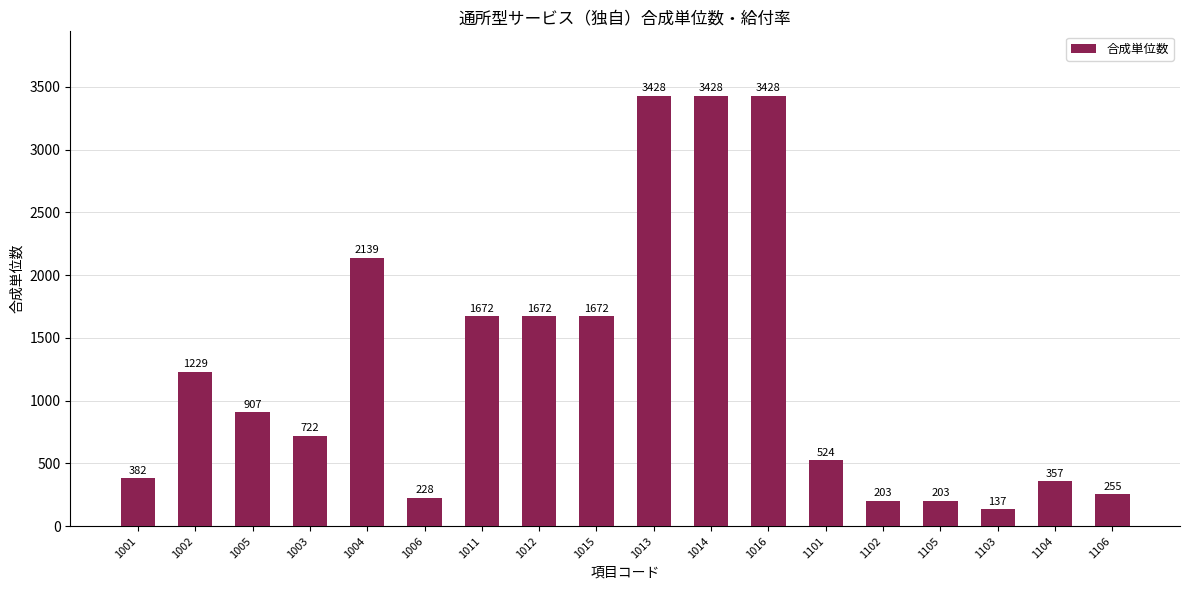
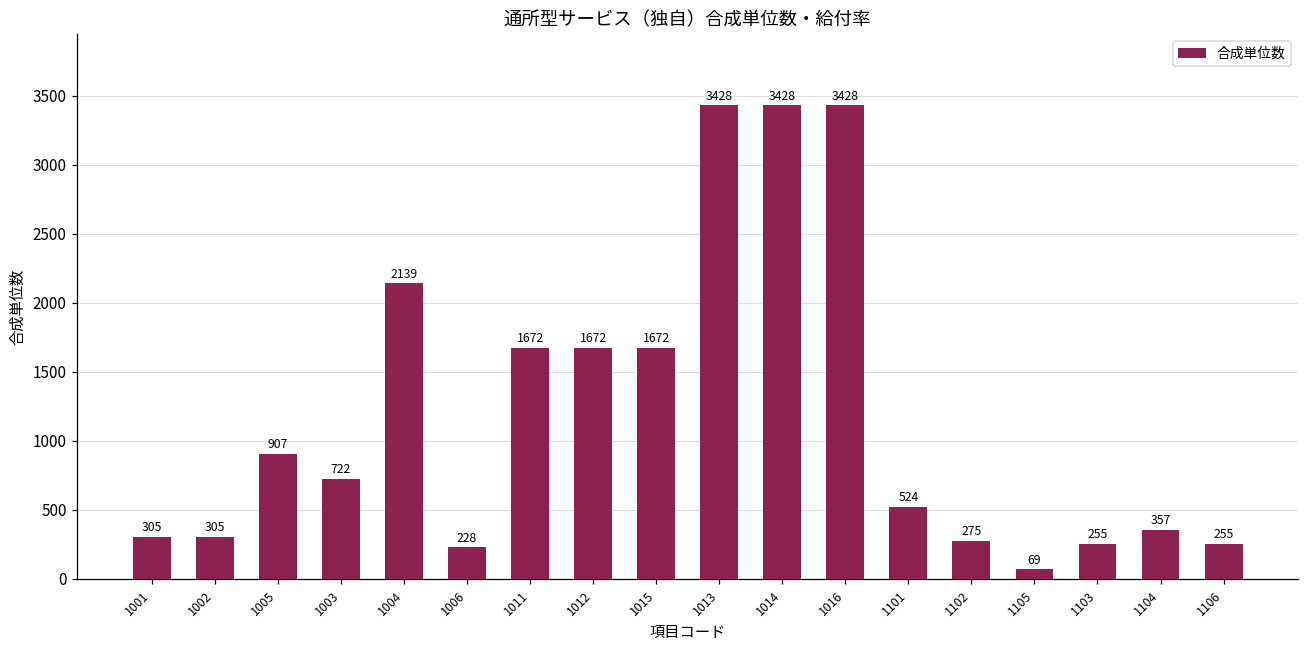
  {
-   "1001": 382,
-   "1002": 1229,
+   "1001": 305,
+   "1002": 305,
    "1005": 907,
    "1003": 722,
    "1004": 2139,
    "1006": 228,
    "1011": 1672,
    "1012": 1672,
    "1015": 1672,
    "1013": 3428,
    "1014": 3428,
    "1016": 3428,
    "1101": 524,
-   "1102": 203,
-   "1105": 203,
-   "1103": 137,
+   "1102": 275,
+   "1105": 69,
+   "1103": 255,
    "1104": 357,
    "1106": 255
  }
